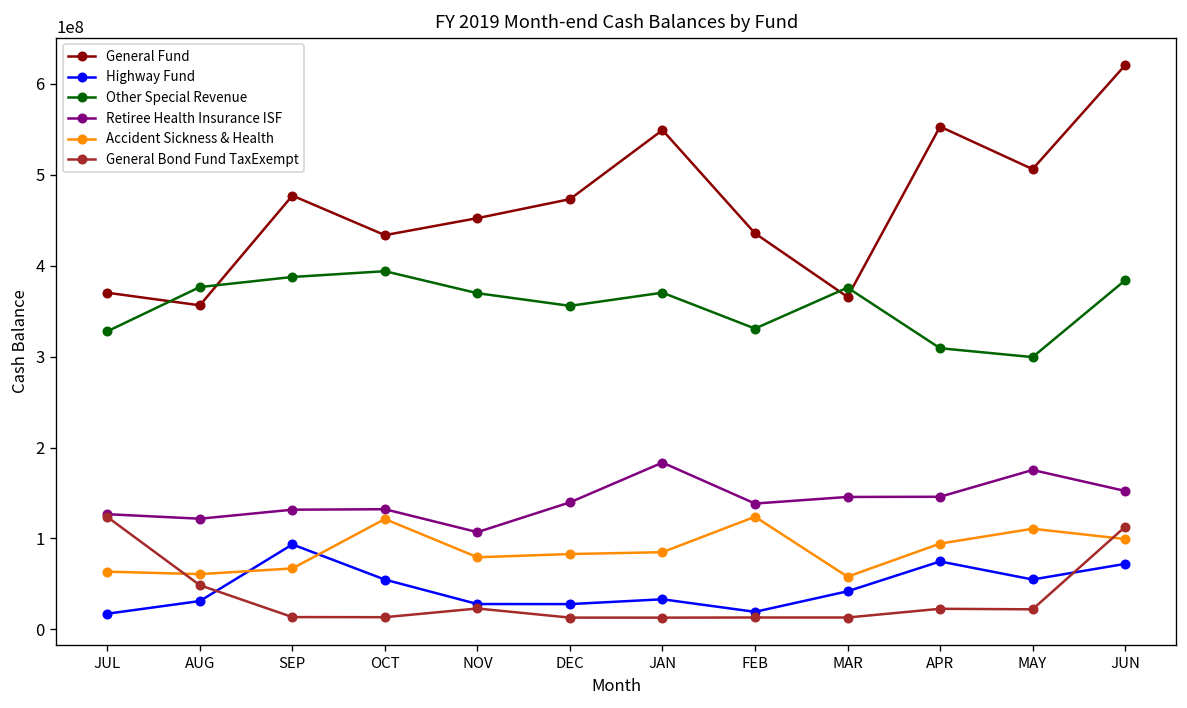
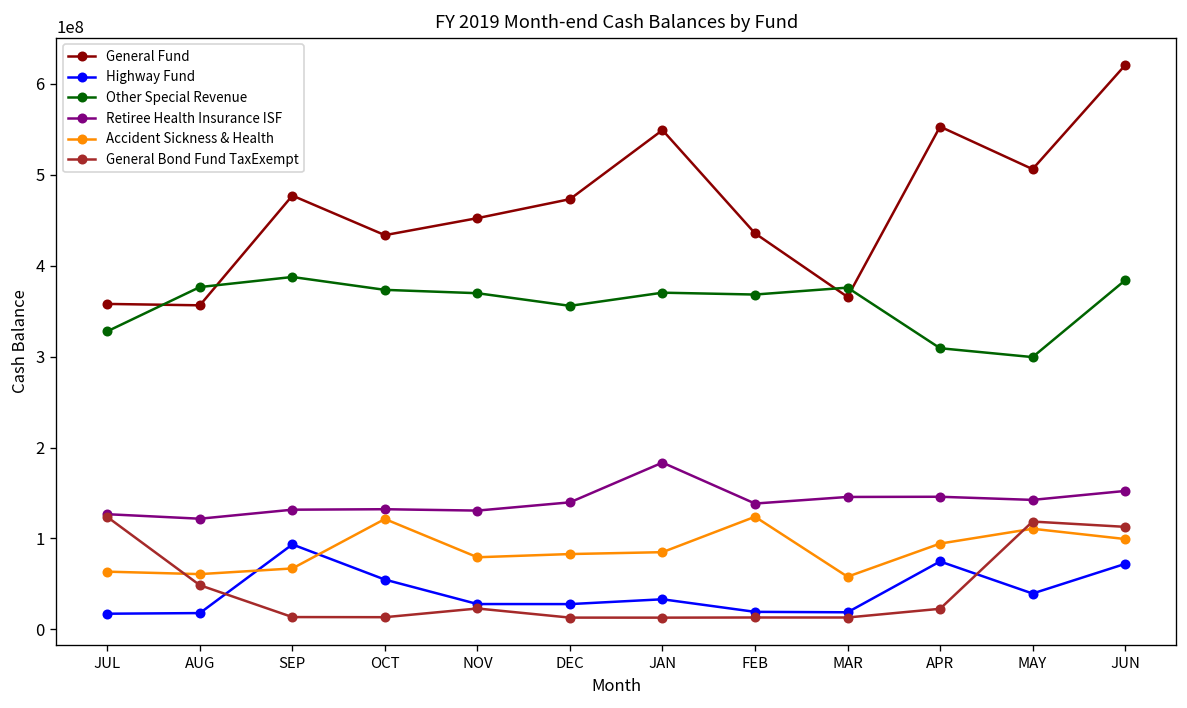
  {
    "General Fund": {
-     "JUL": 370000000,
+     "JUL": 360000000,
      "AUG": 360000000,
      "SEP": 480000000,
      "OCT": 430000000,
      "NOV": 450000000,
      "DEC": 470000000,
      "JAN": 550000000,
      "FEB": 440000000,
      "MAR": 370000000,
      "APR": 550000000,
      "MAY": 510000000,
      "JUN": 620000000
    },
    "Highway Fund": {
      "JUL": 20000000,
-     "AUG": 30000000,
+     "AUG": 20000000,
      "SEP": 90000000,
      "OCT": 50000000,
      "NOV": 30000000,
      "DEC": 30000000,
      "JAN": 30000000,
      "FEB": 20000000,
-     "MAR": 40000000,
+     "MAR": 20000000,
      "APR": 70000000,
-     "MAY": 50000000,
+     "MAY": 40000000,
      "JUN": 70000000
    },
    "Other Special Revenue": {
      "JUL": 330000000,
      "AUG": 380000000,
      "SEP": 390000000,
-     "OCT": 390000000,
+     "OCT": 370000000,
      "NOV": 370000000,
      "DEC": 360000000,
      "JAN": 370000000,
-     "FEB": 330000000,
+     "FEB": 370000000,
      "MAR": 380000000,
      "APR": 310000000,
      "MAY": 300000000,
      "JUN": 380000000
    },
    "Retiree Health Insurance ISF": {
      "AUG": 120000000,
      "SEP": 130000000,
      "OCT": 130000000,
-     "NOV": 110000000,
+     "NOV": 130000000,
      "DEC": 140000000,
      "JAN": 180000000,
      "FEB": 140000000,
      "MAR": 150000000,
      "APR": 150000000,
-     "MAY": 180000000,
+     "MAY": 140000000,
      "JUN": 150000000
    },
    "Accident Sickness & Health": {
      "JUL": 60000000,
      "AUG": 60000000,
      "SEP": 70000000,
      "OCT": 120000000,
      "NOV": 80000000,
      "DEC": 80000000,
      "JAN": 80000000,
      "FEB": 120000000,
      "MAR": 60000000,
      "APR": 90000000,
      "MAY": 110000000,
      "JUN": 100000000
    },
    "General Bond Fund TaxExempt": {
      "AUG": 50000000,
      "SEP": 10000000,
      "OCT": 10000000,
      "NOV": 20000000,
      "DEC": 10000000,
      "JAN": 10000000,
      "FEB": 10000000,
      "MAR": 10000000,
      "APR": 20000000,
-     "MAY": 20000000,
+     "MAY": 120000000,
      "JUN": 110000000
    }
  }
